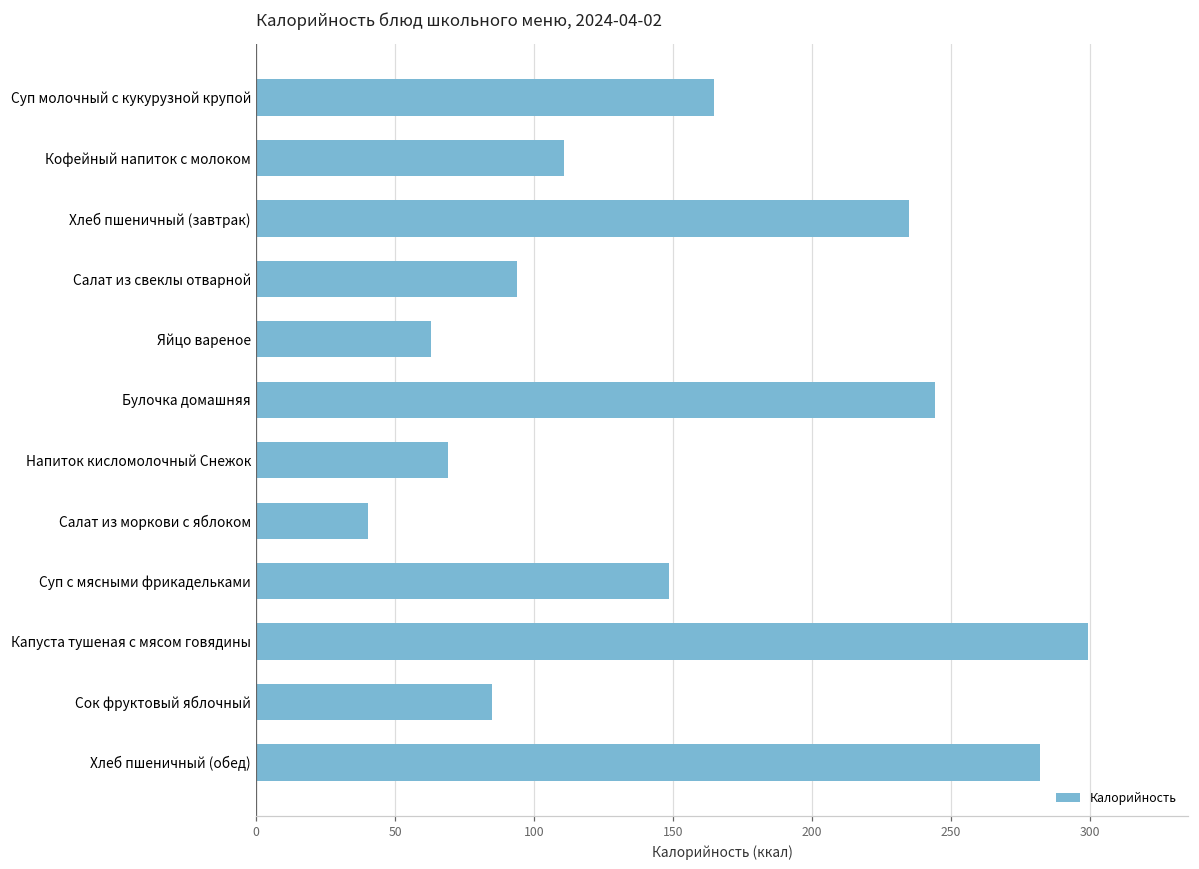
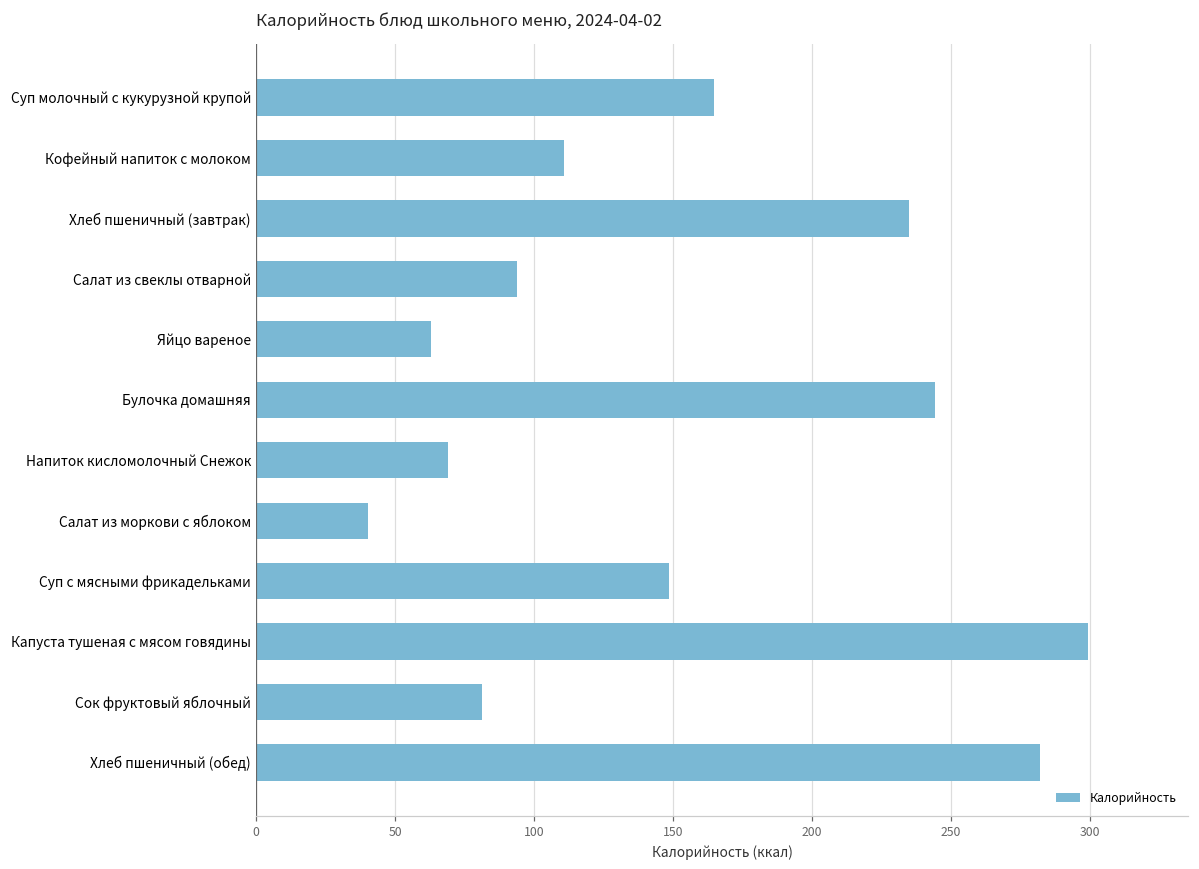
  {
    "Суп молочный с кукурузной крупой": 165,
    "Кофейный напиток с молоком": 111,
    "Хлеб пшеничный (завтрак)": 235,
    "Салат из свеклы отварной": 94,
    "Яйцо вареное": 63,
    "Булочка домашняя": 244,
    "Напиток кисломолочный Снежок": 69,
    "Салат из моркови с яблоком": 40,
    "Суп с мясными фрикадельками": 149,
    "Капуста тушеная с мясом говядины": 300,
-   "Сок фруктовый яблочный": 85,
+   "Сок фруктовый яблочный": 81,
    "Хлеб пшеничный (обед)": 282
  }
